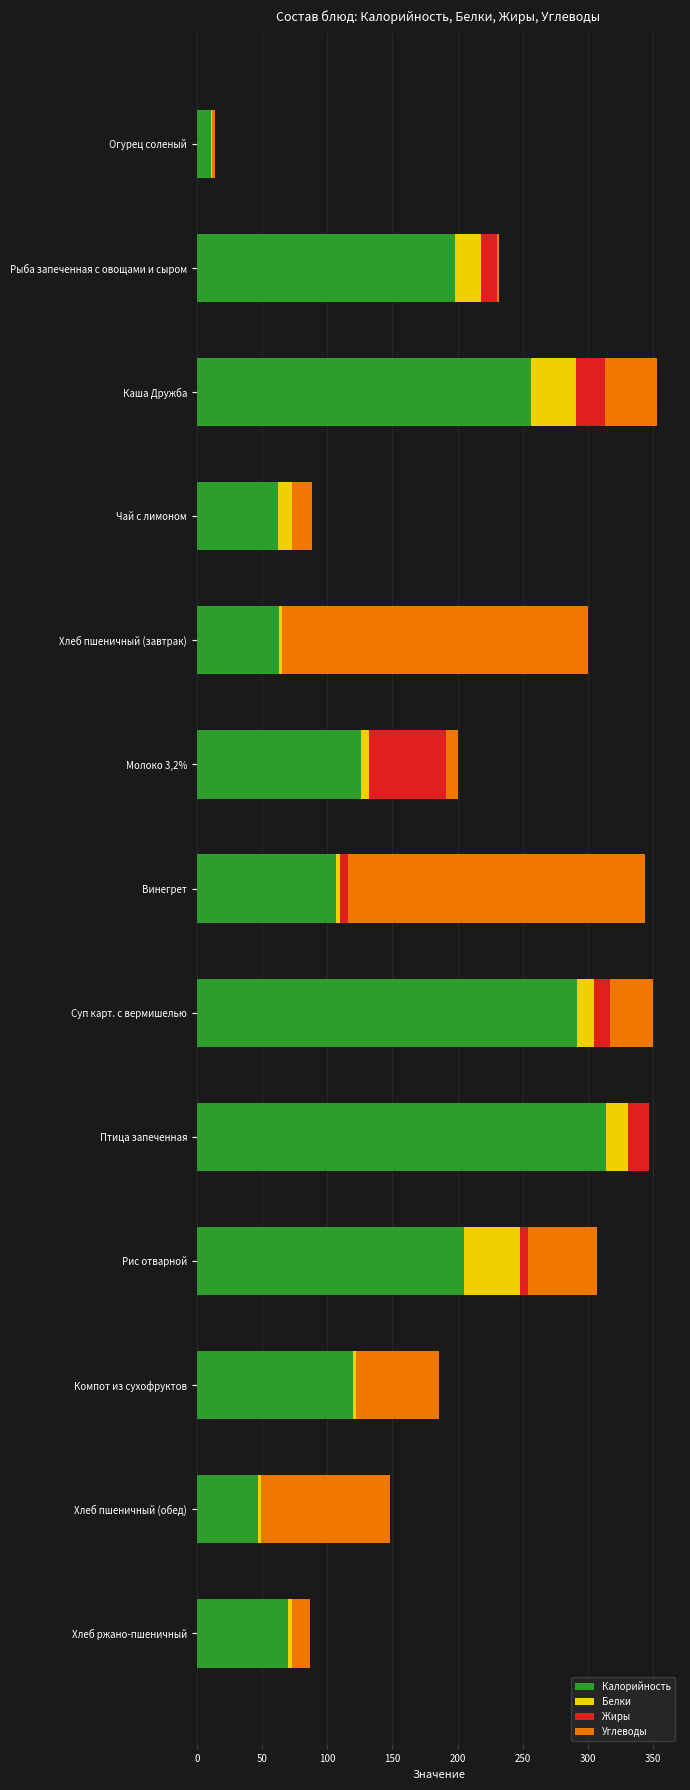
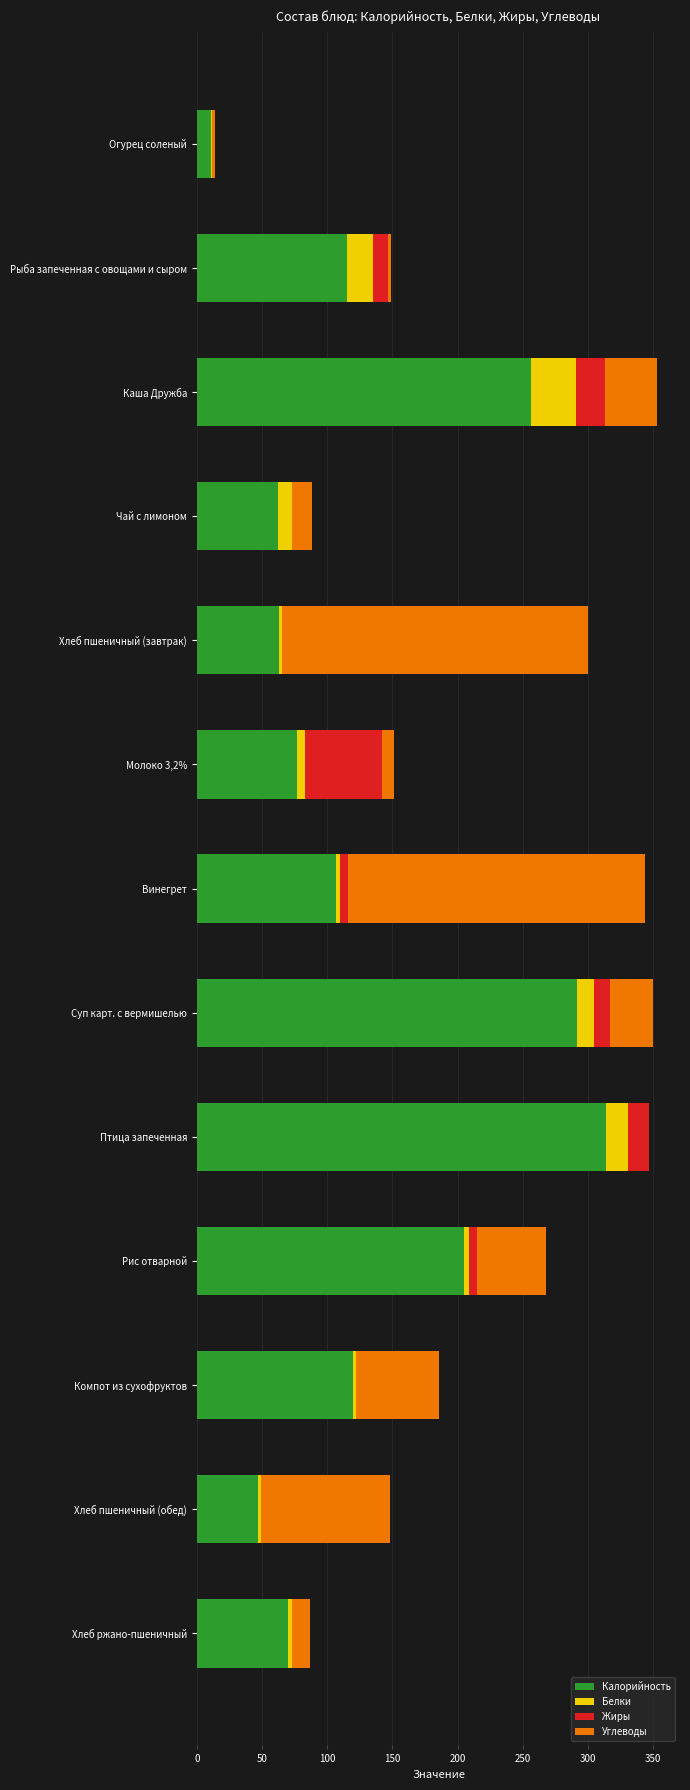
  {
    "Калорийность": {
      "Огурец соленый": 11,
-     "Рыба запеченная с овощами и сыром": 198,
+     "Рыба запеченная с овощами и сыром": 115,
      "Каша Дружба": 256,
      "Чай с лимоном": 62,
      "Хлеб пшеничный (завтрак)": 63,
-     "Молоко 3,2%": 126,
+     "Молоко 3,2%": 77,
      "Винегрет": 107,
      "Суп карт. с вермишелью": 292,
      "Птица запеченная": 314,
      "Рис отварной": 205,
      "Компот из сухофруктов": 120,
      "Хлеб пшеничный (обед)": 47,
      "Хлеб ржано-пшеничный": 70
    },
    "Белки": {
      "Рыба запеченная с овощами и сыром": 20,
      "Каша Дружба": 35,
      "Чай с лимоном": 11,
      "Хлеб пшеничный (завтрак)": 2,
      "Молоко 3,2%": 6,
      "Винегрет": 3,
      "Суп карт. с вермишелью": 13,
      "Птица запеченная": 17,
-     "Рис отварной": 43,
+     "Рис отварной": 4,
      "Компот из сухофруктов": 2,
      "Хлеб пшеничный (обед)": 2,
      "Хлеб ржано-пшеничный": 3
    },
    "Жиры": {
      "Огурец соленый": 0,
      "Рыба запеченная с овощами и сыром": 12,
      "Каша Дружба": 22,
      "Чай с лимоном": 0,
      "Хлеб пшеничный (завтрак)": 0,
      "Молоко 3,2%": 59,
      "Винегрет": 6,
      "Суп карт. с вермишелью": 12,
      "Птица запеченная": 16,
      "Рис отварной": 6,
      "Компот из сухофруктов": 0,
      "Хлеб пшеничный (обед)": 0,
      "Хлеб ржано-пшеничный": 0
    },
    "Углеводы": {
      "Огурец соленый": 2,
      "Рыба запеченная с овощами и сыром": 2,
      "Каша Дружба": 40,
      "Чай с лимоном": 15,
      "Хлеб пшеничный (завтрак)": 235,
      "Молоко 3,2%": 9,
      "Винегрет": 228,
      "Суп карт. с вермишелью": 33,
      "Птица запеченная": 0,
      "Рис отварной": 53,
      "Компот из сухофруктов": 64,
      "Хлеб пшеничный (обед)": 99,
      "Хлеб ржано-пшеничный": 14
    }
  }
